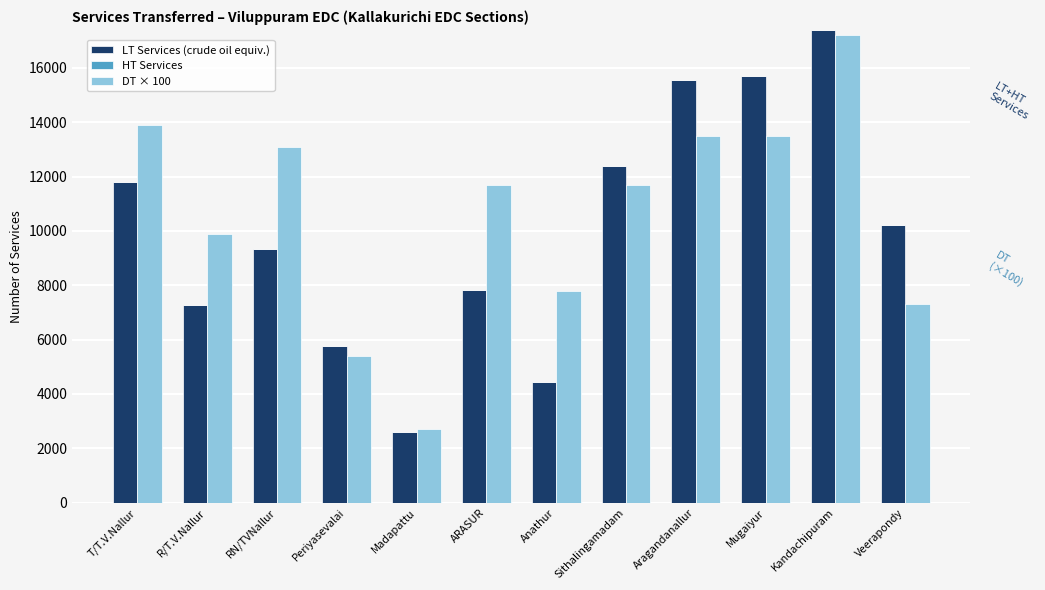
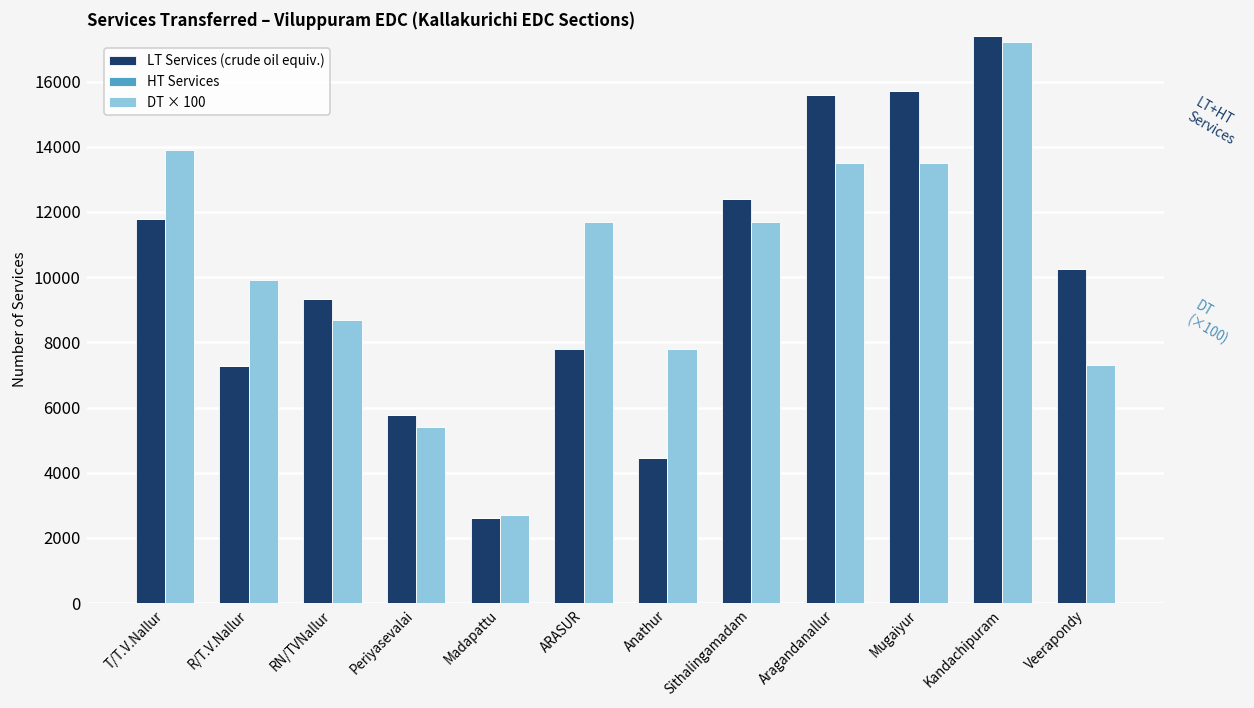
  {
    "HT Services": {
      "Periyasevalai": 5800,
      "ARASUR": 7800,
      "Aragandanallur": 15600
    },
    "DT × 100": {
      "T/T.V.Nallur": 13900,
      "R/T.V.Nallur": 9900,
-     "RN/TVNallur": 13100,
+     "RN/TVNallur": 8700,
      "Periyasevalai": 5400,
      "Madapattu": 2700,
      "ARASUR": 11700,
      "Anathur": 7800,
      "Sithalingamadam": 11700,
      "Aragandanallur": 13500,
      "Mugaiyur": 13500,
      "Kandachipuram": 17200,
      "Veerapondy": 7300
    }
  }
